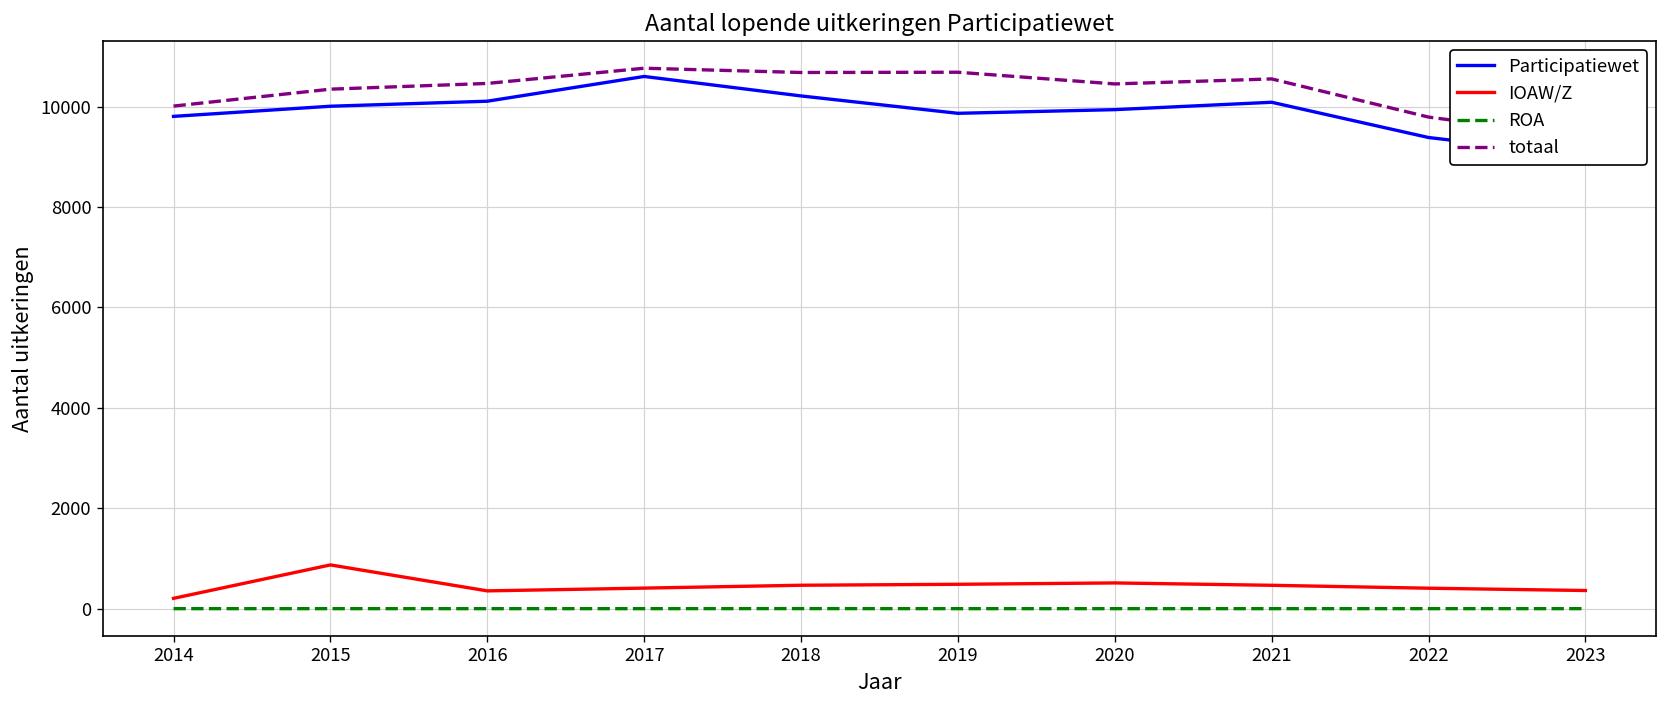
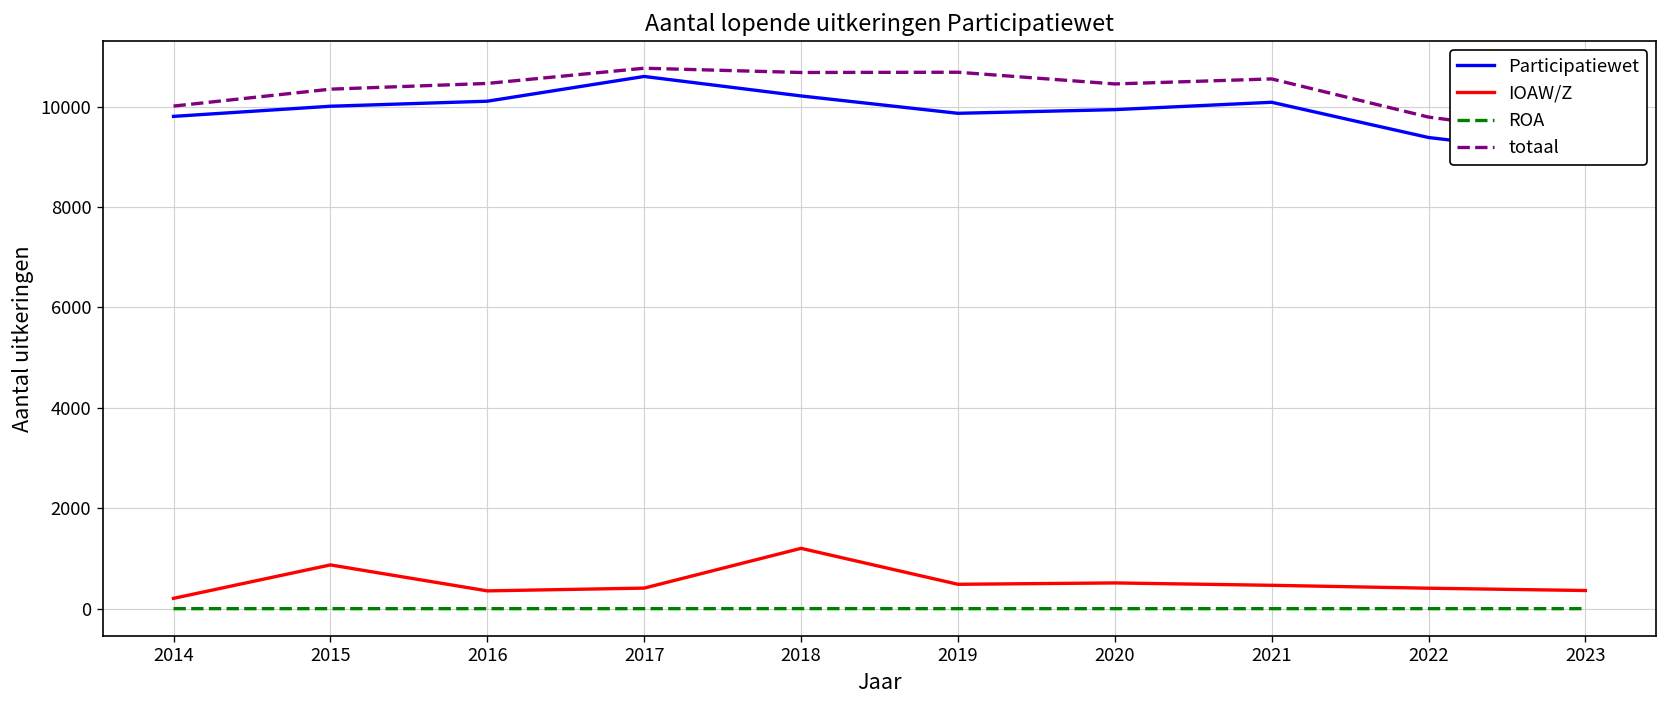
  {
    "Participatiewet": {
      "2014": 9800,
      "2015": 10000,
      "2016": 10100,
      "2017": 10600,
      "2018": 10200,
      "2019": 9900,
      "2020": 9900,
      "2021": 10100,
      "2022": 9400
    },
    "IOAW/Z": {
      "2014": 200,
      "2015": 900,
      "2016": 400,
      "2017": 400,
-     "2018": 500,
+     "2018": 1200,
      "2019": 500,
      "2020": 500,
      "2021": 500,
      "2022": 400,
      "2023": 400
    },
    "ROA": {
      "2014": 0,
      "2015": 0,
      "2016": 0,
      "2017": 0,
      "2018": 0,
      "2019": 0,
      "2020": 0,
      "2021": 0,
      "2022": 0,
      "2023": 0
    },
    "totaal": {
      "2014": 10000,
      "2015": 10300,
      "2016": 10500,
      "2017": 10800,
      "2018": 10700,
      "2019": 10700,
      "2020": 10500,
      "2021": 10600,
      "2022": 9800
    }
  }
